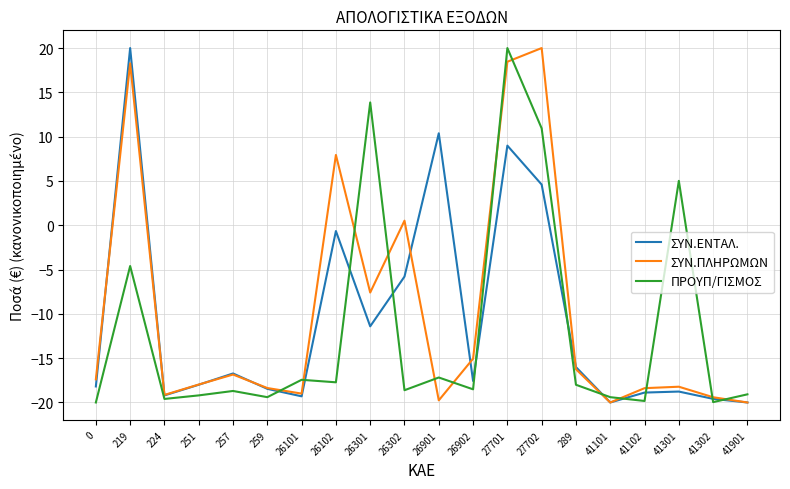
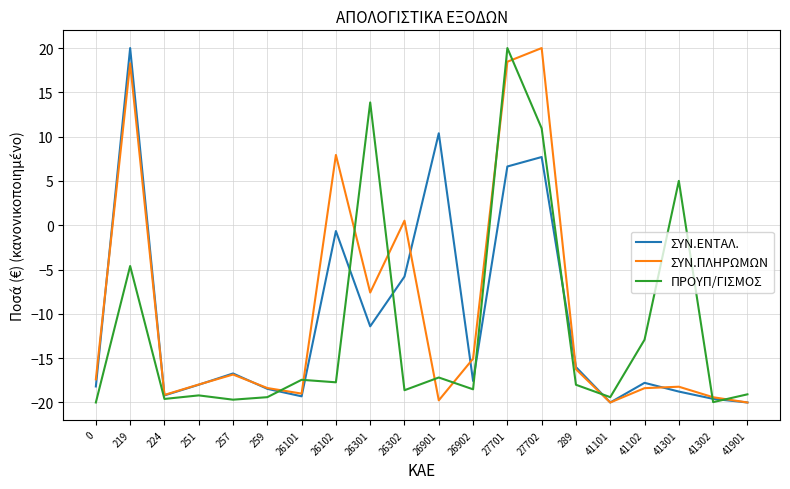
  {
    "ΣΥΝ.ΕΝΤΑΛ.": {
      "0": -18,
      "219": 20,
      "26101": -19,
      "26102": -1,
      "26301": -11,
      "26302": -6,
      "26901": 10,
      "26902": -18,
-     "27701": 9,
-     "27702": 5,
-     "41102": -19,
+     "27701": 7,
+     "27702": 8,
+     "41102": -18,
      "41301": -19
    },
    "ΣΥΝ.ΠΛΗΡΩΜΩΝ": {
      "0": -17,
      "219": 18,
      "26101": -19,
      "26102": 8,
      "26301": -8,
      "26302": 1,
      "26901": -20,
      "26902": -15,
      "27701": 18,
      "27702": 20,
      "41102": -18,
      "41301": -18
    },
    "ΠΡΟΥΠ/ΓΙΣΜΟΣ": {
      "0": -20,
      "219": -5,
      "224": -20,
      "251": -19,
-     "257": -19,
+     "257": -20,
      "259": -19,
      "26101": -17,
      "26102": -18,
      "26301": 14,
      "26302": -19,
      "26901": -17,
      "26902": -19,
      "27701": 20,
      "27702": 11,
      "289": -18,
      "41101": -19,
-     "41102": -20,
+     "41102": -13,
      "41301": 5,
      "41302": -20,
      "41901": -19
    }
  }
